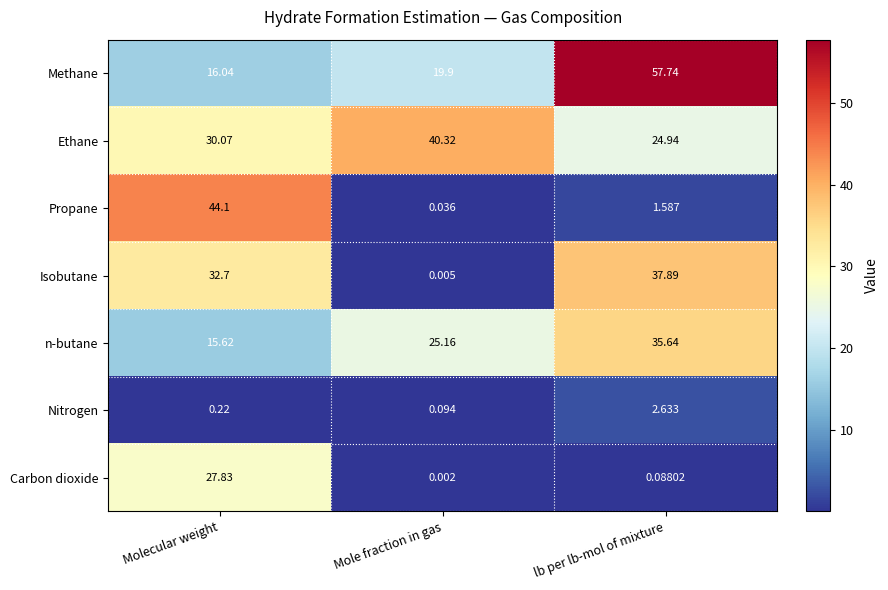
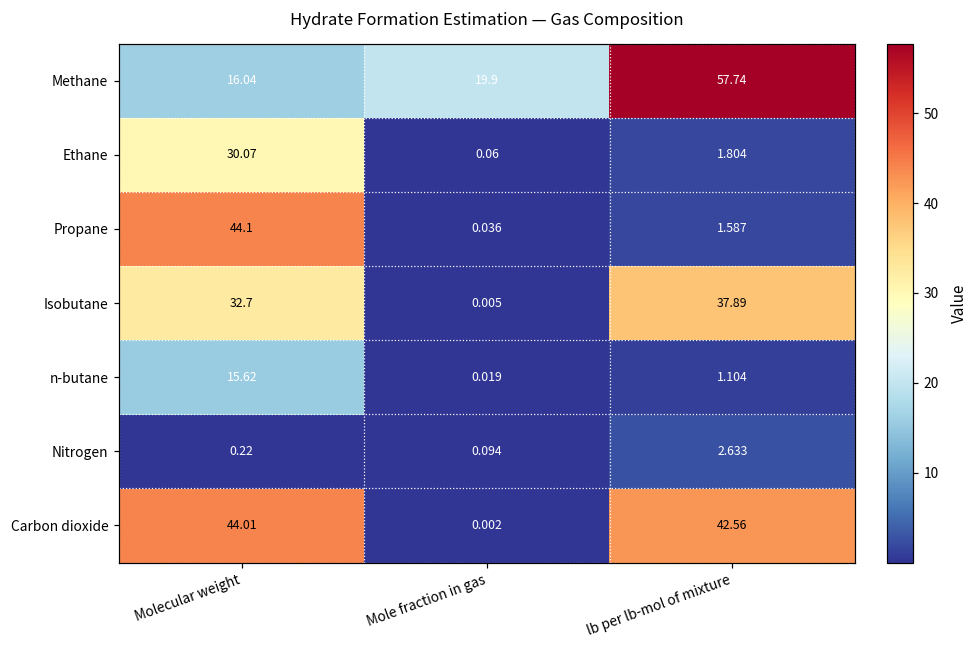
  {
    "Methane": {
      "Molecular weight": 16.04,
      "Mole fraction in gas": 19.9,
      "lb per lb-mol of mixture": 57.74
    },
    "Ethane": {
      "Molecular weight": 30.07,
-     "Mole fraction in gas": 40.32,
-     "lb per lb-mol of mixture": 24.94
+     "Mole fraction in gas": 0.06,
+     "lb per lb-mol of mixture": 1.804
    },
    "Propane": {
      "Molecular weight": 44.1,
      "Mole fraction in gas": 0.036,
      "lb per lb-mol of mixture": 1.587
    },
    "Isobutane": {
      "Molecular weight": 32.7,
      "Mole fraction in gas": 0.005,
      "lb per lb-mol of mixture": 37.89
    },
    "n-butane": {
      "Molecular weight": 15.62,
-     "Mole fraction in gas": 25.16,
-     "lb per lb-mol of mixture": 35.64
+     "Mole fraction in gas": 0.019,
+     "lb per lb-mol of mixture": 1.104
    },
    "Nitrogen": {
      "Molecular weight": 0.22,
      "Mole fraction in gas": 0.094,
      "lb per lb-mol of mixture": 2.633
    },
    "Carbon dioxide": {
-     "Molecular weight": 27.83,
+     "Molecular weight": 44.01,
      "Mole fraction in gas": 0.002,
-     "lb per lb-mol of mixture": 0.08802
+     "lb per lb-mol of mixture": 42.56
    }
  }
